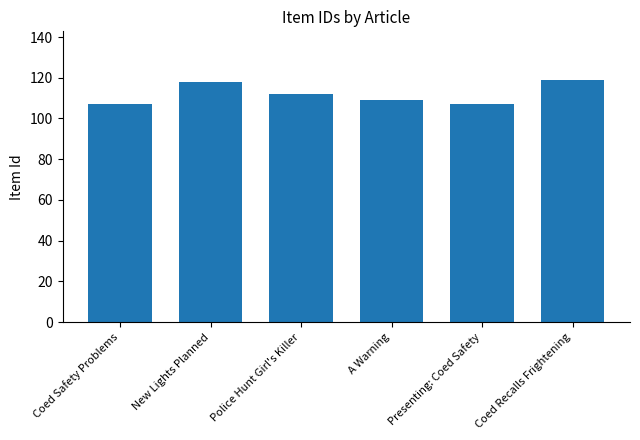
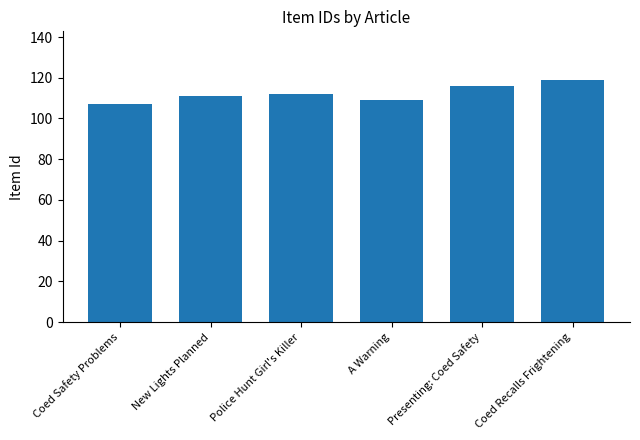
  {
    "Coed Safety Problems": 107,
-   "New Lights Planned": 118,
+   "New Lights Planned": 111,
    "Police Hunt Girl's Killer": 112,
    "A Warning": 109,
-   "Presenting: Coed Safety": 107,
+   "Presenting: Coed Safety": 116,
    "Coed Recalls Frightening": 119
  }
